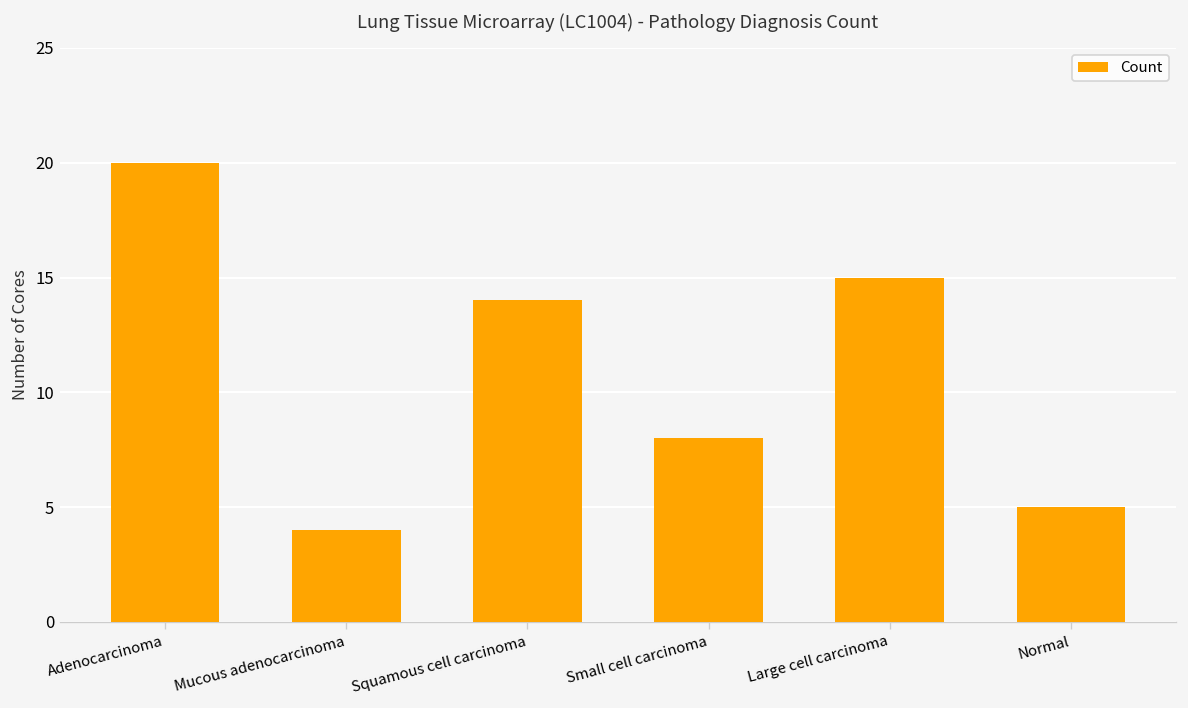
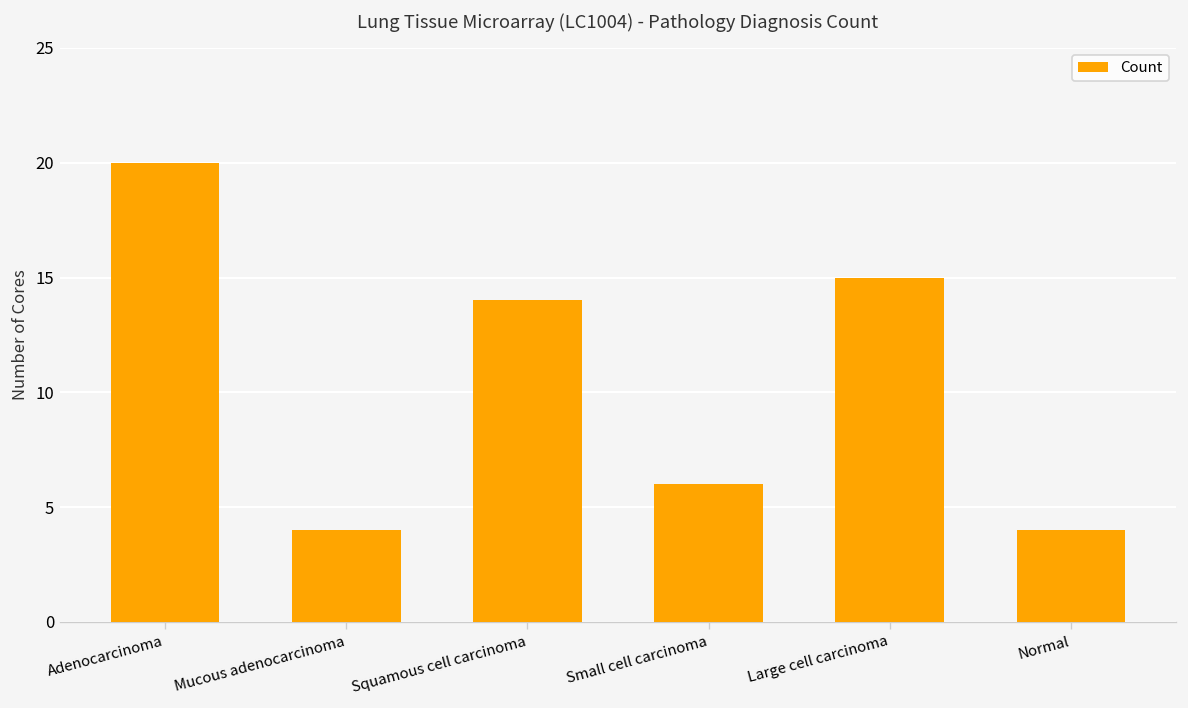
  {
    "Adenocarcinoma": 20,
    "Mucous adenocarcinoma": 4,
    "Squamous cell carcinoma": 14,
-   "Small cell carcinoma": 8,
+   "Small cell carcinoma": 6,
    "Large cell carcinoma": 15,
-   "Normal": 5
+   "Normal": 4
  }
